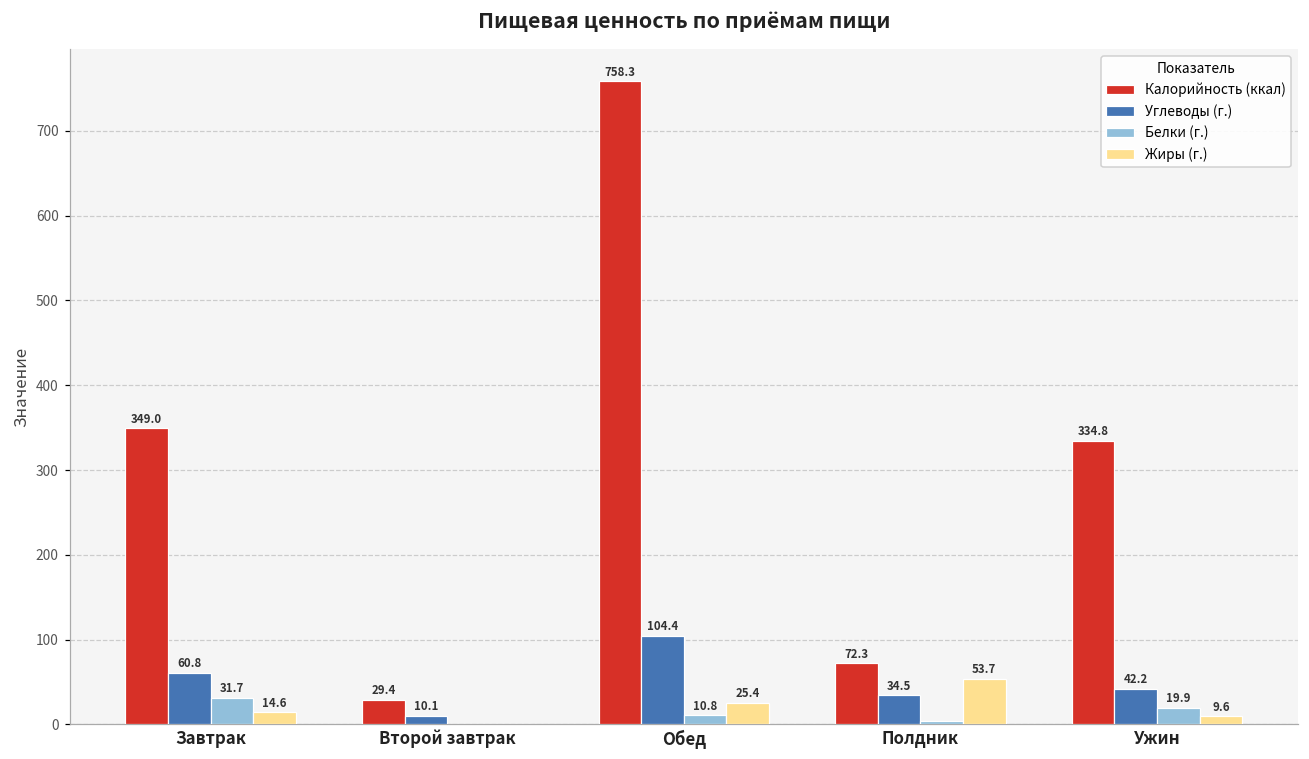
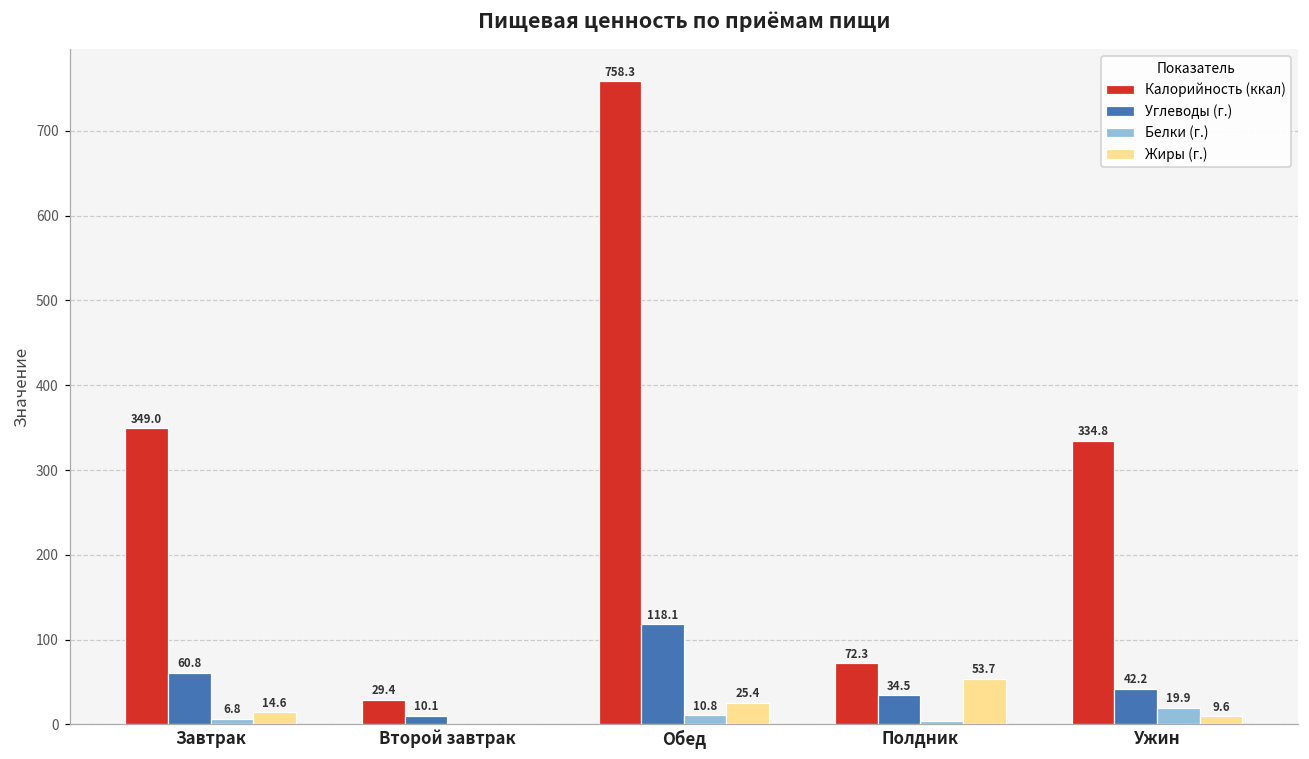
  {
    "Калорийность (ккал)": {
      "Завтрак": 349.0,
      "Второй завтрак": 29.4,
      "Обед": 758.3,
      "Полдник": 72.3,
      "Ужин": 334.8
    },
    "Углеводы (г.)": {
      "Завтрак": 60.8,
      "Второй завтрак": 10.1,
-     "Обед": 104.4,
+     "Обед": 118.1,
      "Полдник": 34.5,
      "Ужин": 42.2
    },
    "Белки (г.)": {
-     "Завтрак": 31.7,
+     "Завтрак": 6.8,
      "Обед": 10.8,
      "Ужин": 19.9
    },
    "Жиры (г.)": {
      "Завтрак": 14.6,
      "Обед": 25.4,
      "Полдник": 53.7,
      "Ужин": 9.6
    }
  }
